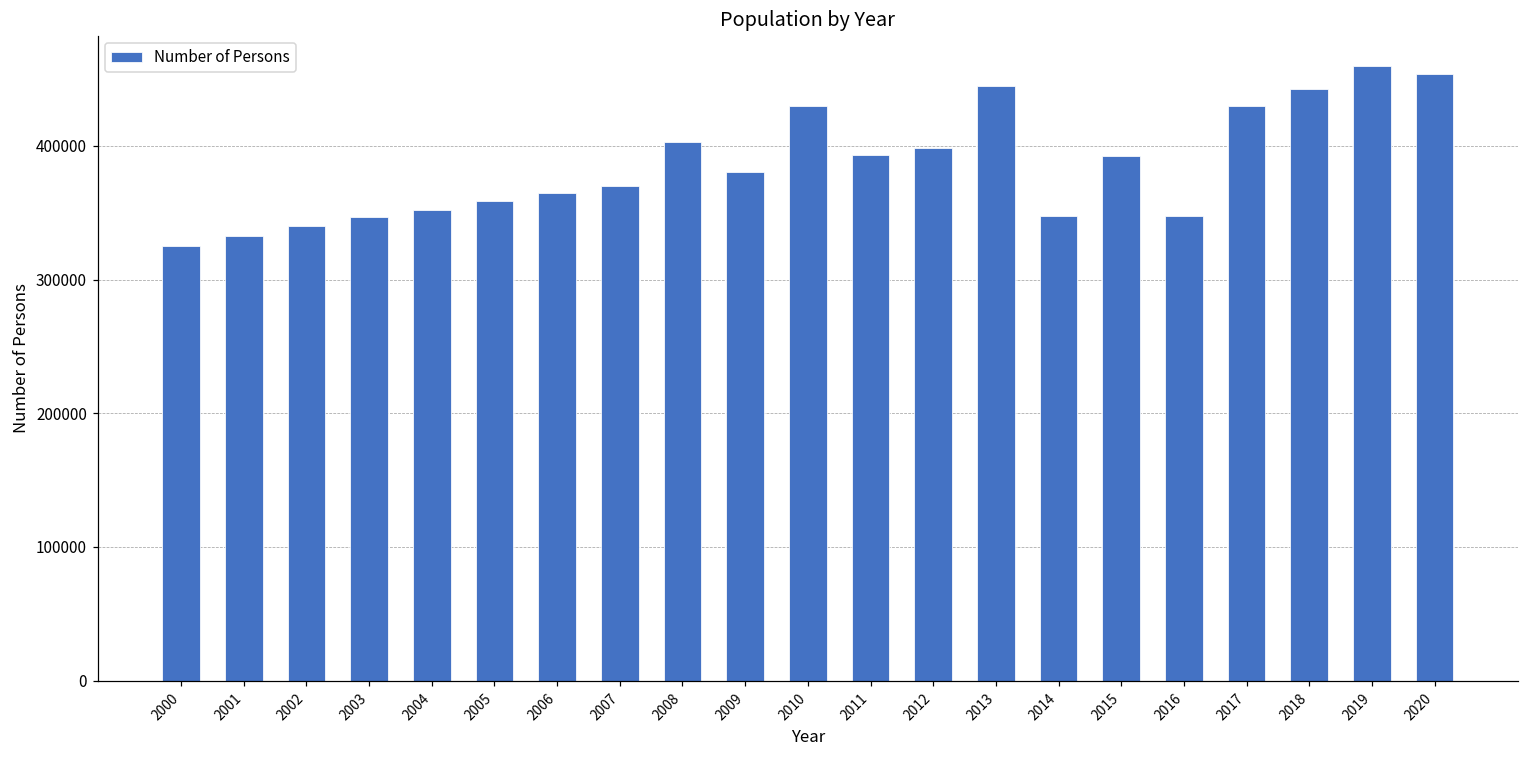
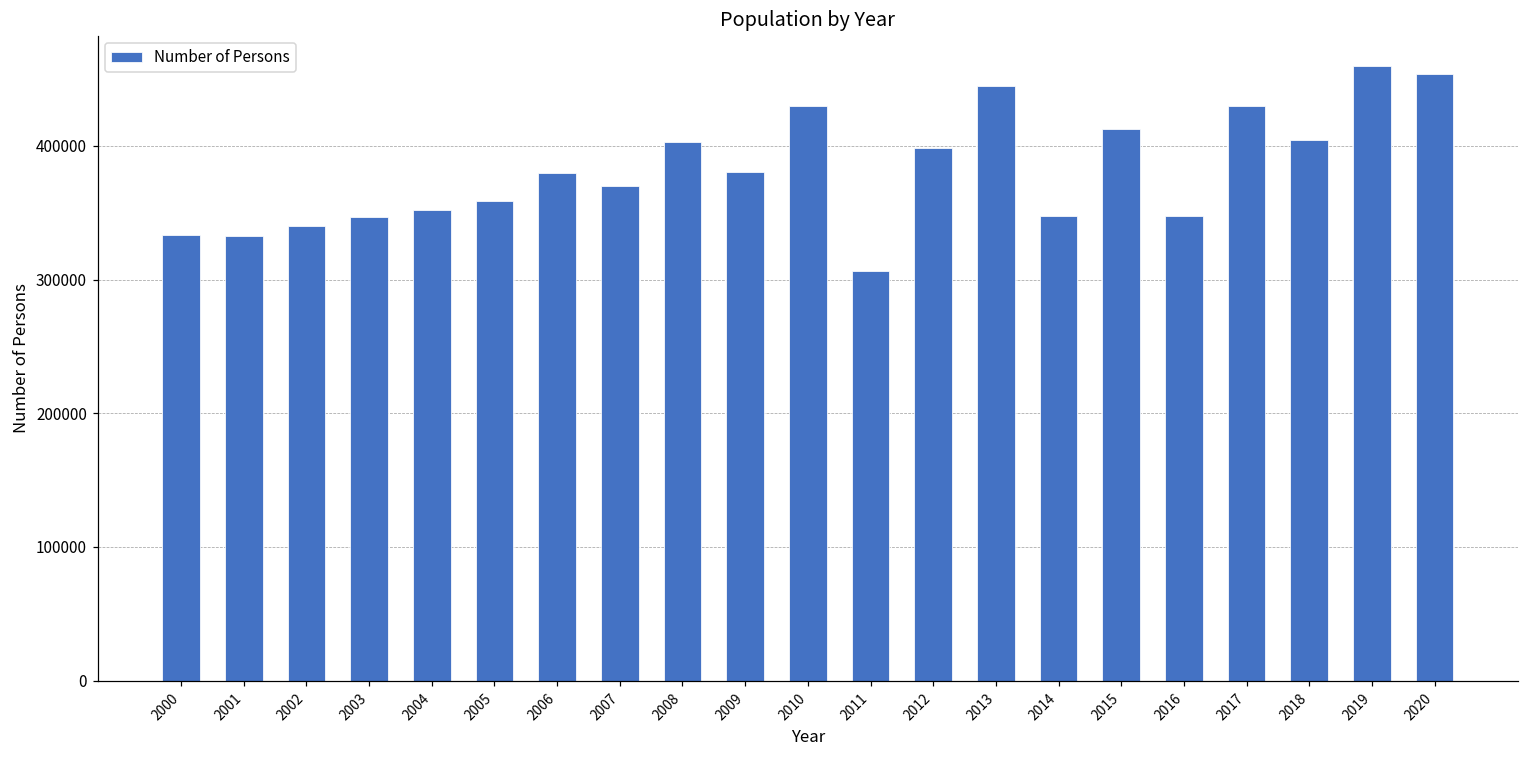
  {
-   "2000": 325000,
+   "2000": 333000,
    "2001": 333000,
    "2002": 340000,
    "2003": 346000,
    "2004": 352000,
    "2005": 359000,
-   "2006": 365000,
+   "2006": 380000,
    "2007": 370000,
    "2008": 403000,
    "2009": 380000,
    "2010": 430000,
-   "2011": 393000,
+   "2011": 306000,
    "2012": 399000,
    "2013": 444000,
    "2014": 348000,
-   "2015": 392000,
+   "2015": 412000,
    "2016": 347000,
    "2017": 430000,
-   "2018": 442000,
+   "2018": 405000,
    "2019": 460000,
    "2020": 454000
  }
